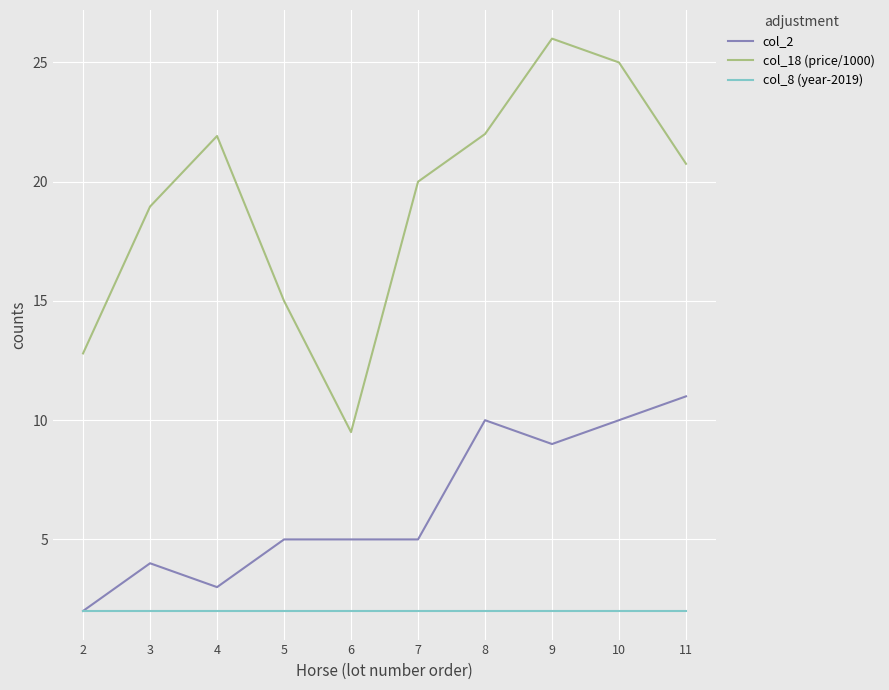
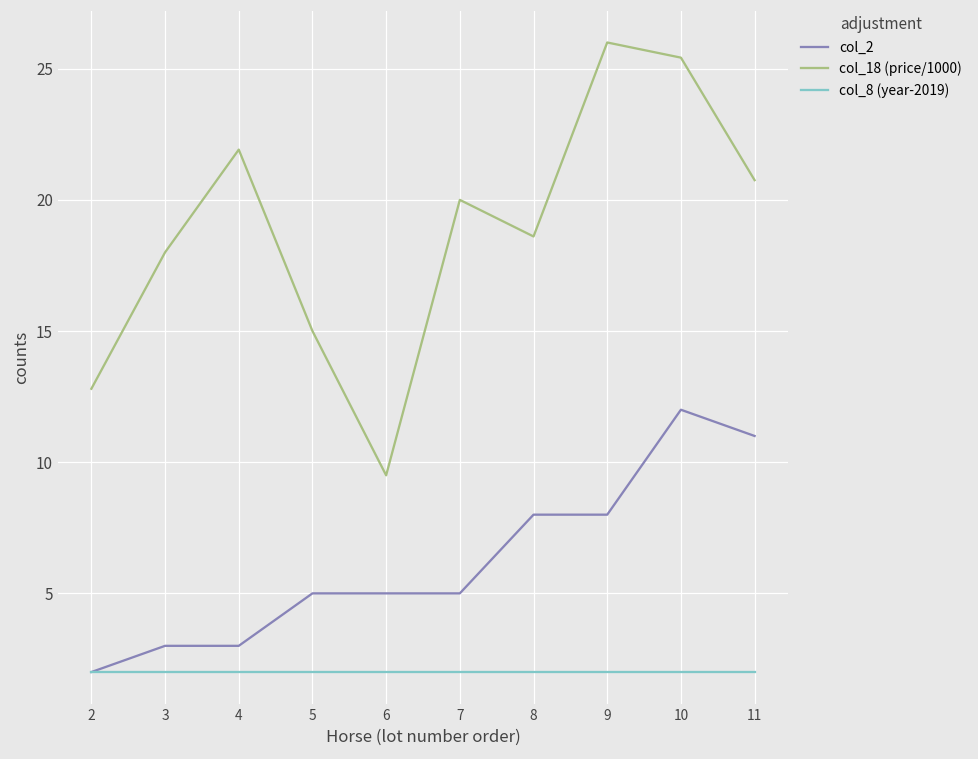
  {
    "col_2": {
-     "3": 4,
+     "3": 3,
      "4": 3,
      "5": 5,
      "6": 5,
      "7": 5,
-     "8": 10,
-     "9": 9,
-     "10": 10,
+     "8": 8,
+     "9": 8,
+     "10": 12,
      "11": 11
    },
    "col_18 (price/1000)": {
      "2": 12.8,
-     "3": 19.0,
+     "3": 18.0,
      "4": 21.9,
      "5": 15.0,
      "6": 9.5,
      "7": 20.0,
-     "8": 22.0,
+     "8": 18.6,
      "9": 26.0,
-     "10": 25.0,
+     "10": 25.4,
      "11": 20.8
    },
    "col_8 (year-2019)": {
      "3": 2.0,
      "4": 2.0,
      "5": 2.0,
      "6": 2.0,
      "7": 2.0,
      "8": 2.0,
      "9": 2.0,
      "10": 2.0,
      "11": 2.0
    }
  }
